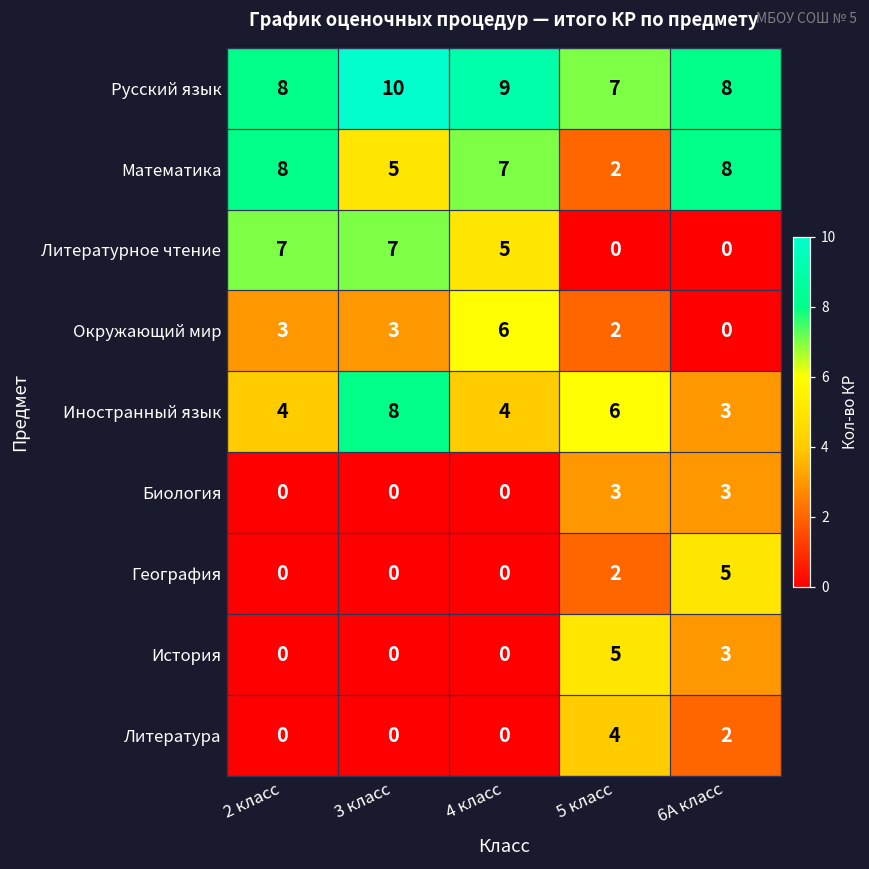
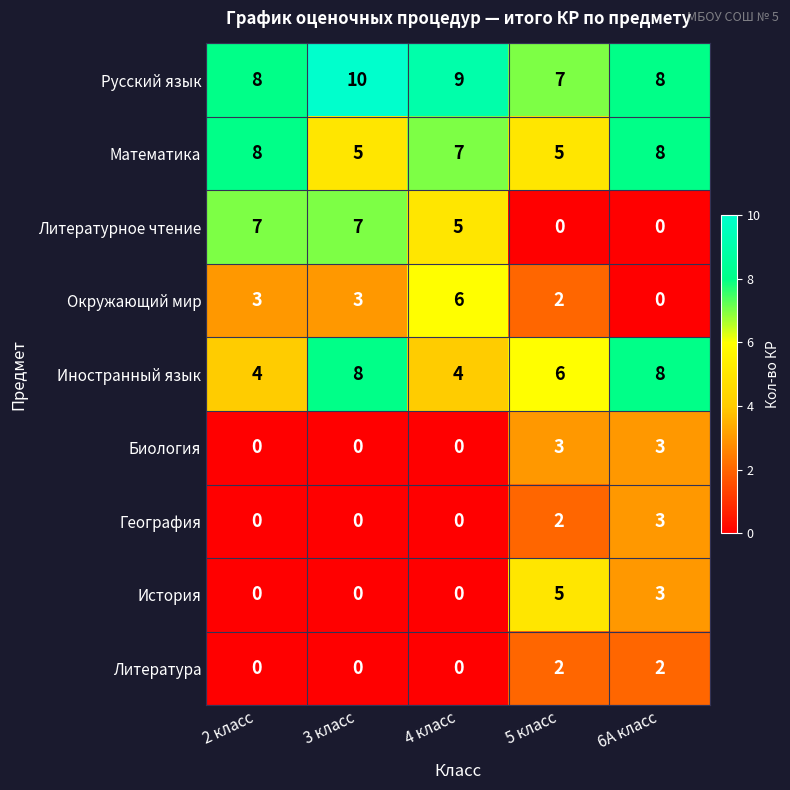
  {
    "Русский язык": {
      "2 класс": 8,
      "3 класс": 10,
      "4 класс": 9,
      "5 класс": 7,
      "6А класс": 8
    },
    "Математика": {
      "2 класс": 8,
      "3 класс": 5,
      "4 класс": 7,
-     "5 класс": 2,
+     "5 класс": 5,
      "6А класс": 8
    },
    "Литературное чтение": {
      "2 класс": 7,
      "3 класс": 7,
      "4 класс": 5,
      "5 класс": 0,
      "6А класс": 0
    },
    "Окружающий мир": {
      "2 класс": 3,
      "3 класс": 3,
      "4 класс": 6,
      "5 класс": 2,
      "6А класс": 0
    },
    "Иностранный язык": {
      "2 класс": 4,
      "3 класс": 8,
      "4 класс": 4,
      "5 класс": 6,
-     "6А класс": 3
+     "6А класс": 8
    },
    "Биология": {
      "2 класс": 0,
      "3 класс": 0,
      "4 класс": 0,
      "5 класс": 3,
      "6А класс": 3
    },
    "География": {
      "2 класс": 0,
      "3 класс": 0,
      "4 класс": 0,
      "5 класс": 2,
-     "6А класс": 5
+     "6А класс": 3
    },
    "История": {
      "2 класс": 0,
      "3 класс": 0,
      "4 класс": 0,
      "5 класс": 5,
      "6А класс": 3
    },
    "Литература": {
      "2 класс": 0,
      "3 класс": 0,
      "4 класс": 0,
-     "5 класс": 4,
+     "5 класс": 2,
      "6А класс": 2
    }
  }
